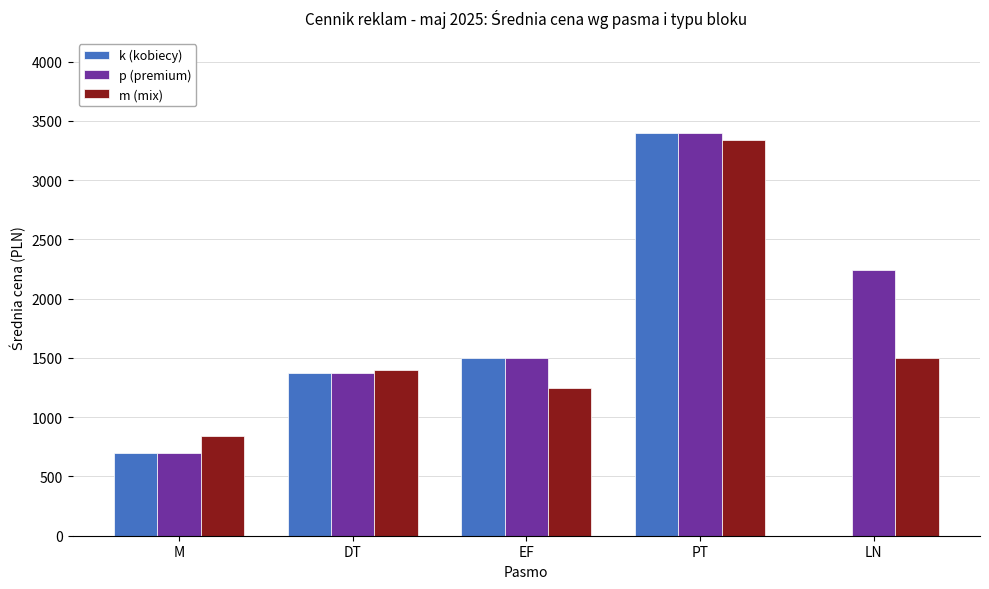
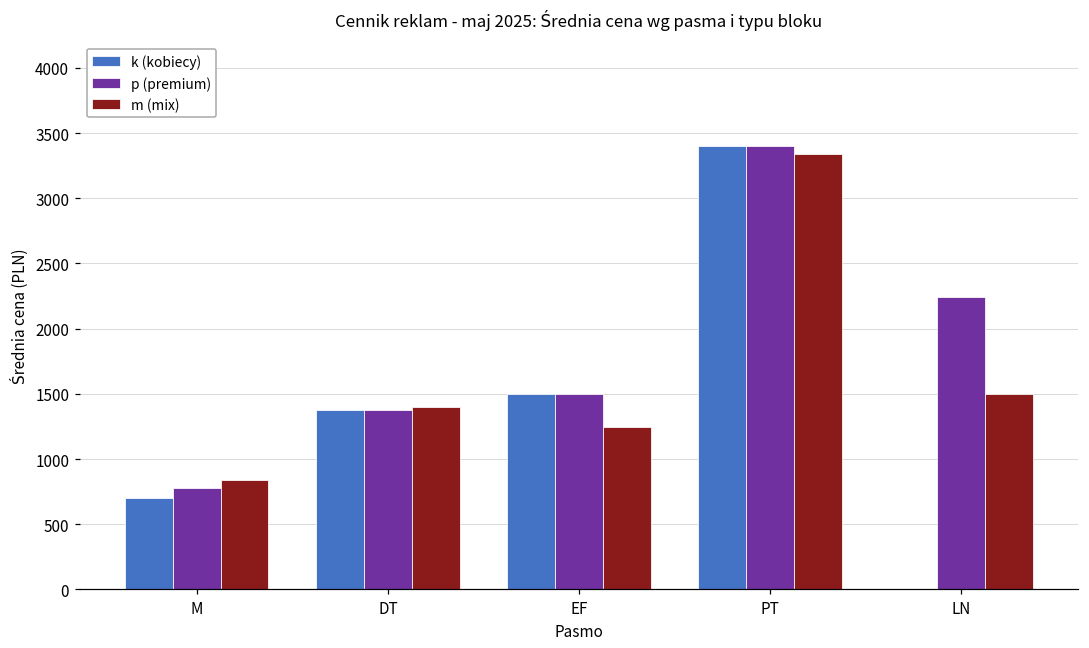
  {
    "k (kobiecy)": {
      "M": 700,
      "DT": 1380,
      "EF": 1500,
      "PT": 3400,
      "LN": 0
    },
    "p (premium)": {
-     "M": 700,
+     "M": 780,
      "DT": 1380,
      "EF": 1500,
      "PT": 3400,
      "LN": 2240
    },
    "m (mix)": {
      "M": 840,
      "DT": 1400,
      "EF": 1250,
      "PT": 3340,
      "LN": 1500
    }
  }
